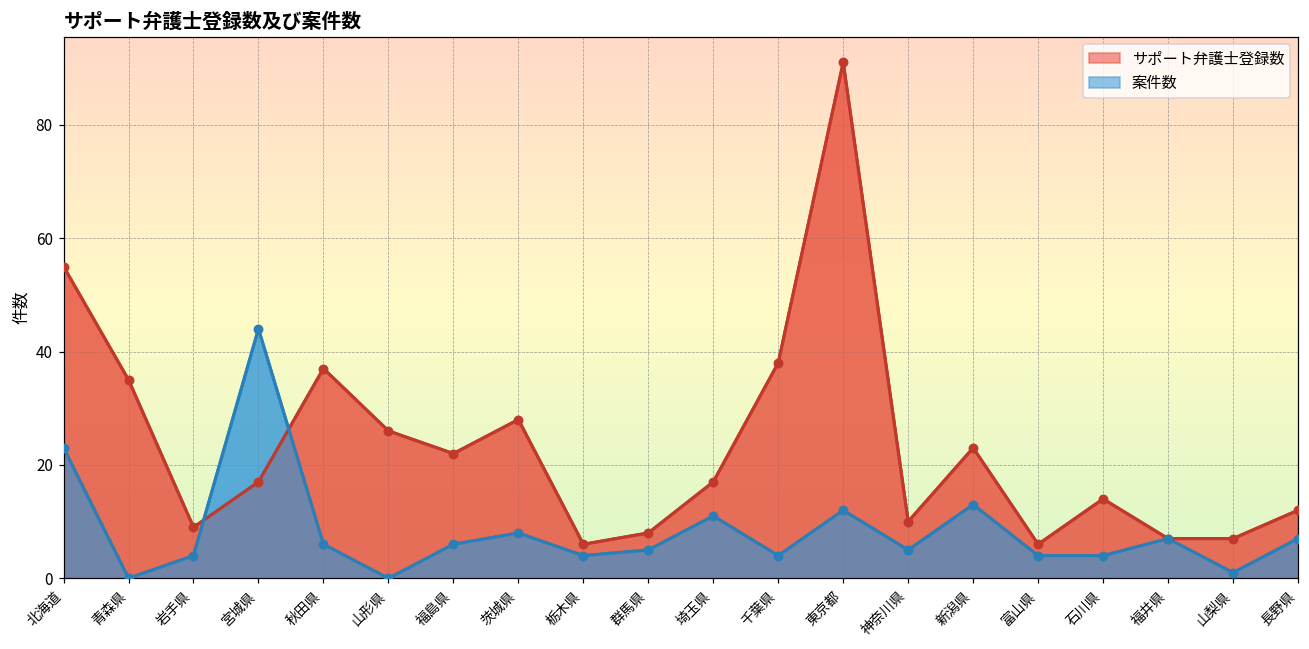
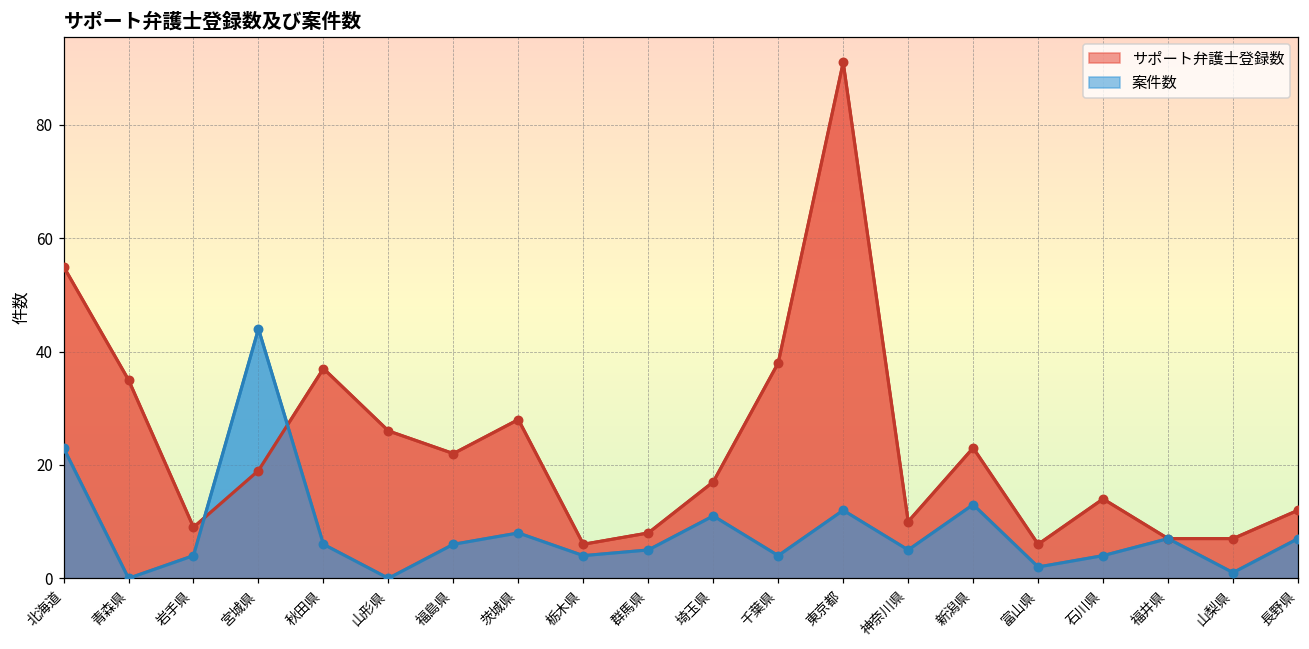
  {
    "サポート弁護士登録数": {
      "北海道": 55,
      "青森県": 35,
      "岩手県": 9,
-     "宮城県": 17,
+     "宮城県": 19,
      "秋田県": 37,
      "山形県": 26,
      "福島県": 22,
      "茨城県": 28,
      "栃木県": 6,
      "群馬県": 8,
      "埼玉県": 17,
      "千葉県": 38,
      "東京都": 91,
      "神奈川県": 10,
      "新潟県": 23,
      "富山県": 6,
      "石川県": 14,
      "山梨県": 7,
      "長野県": 12
    },
    "案件数": {
      "北海道": 23,
      "青森県": 0,
      "岩手県": 4,
      "宮城県": 44,
      "秋田県": 6,
      "山形県": 0,
      "福島県": 6,
      "茨城県": 8,
      "栃木県": 4,
      "群馬県": 5,
      "埼玉県": 11,
      "千葉県": 4,
      "東京都": 12,
      "神奈川県": 5,
      "新潟県": 13,
-     "富山県": 4,
+     "富山県": 2,
      "石川県": 4,
      "山梨県": 1,
      "長野県": 7
    }
  }
